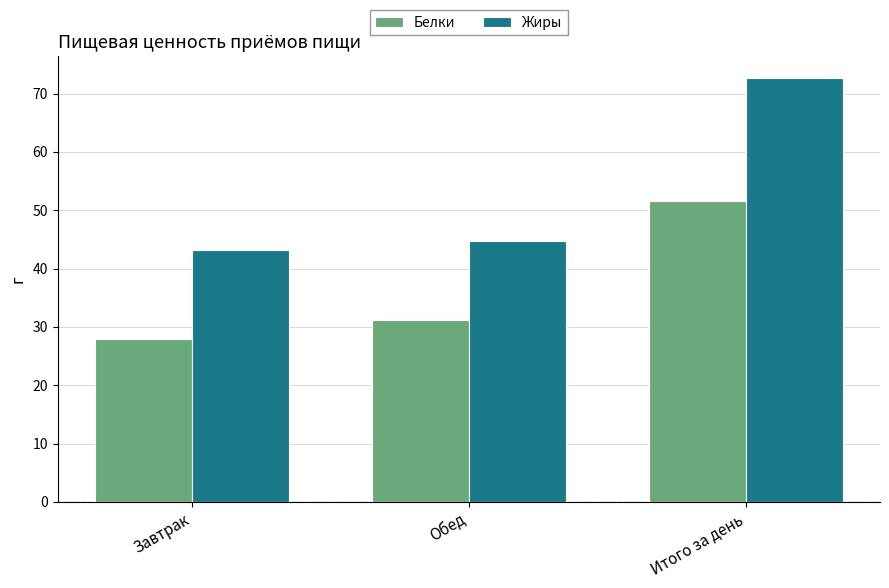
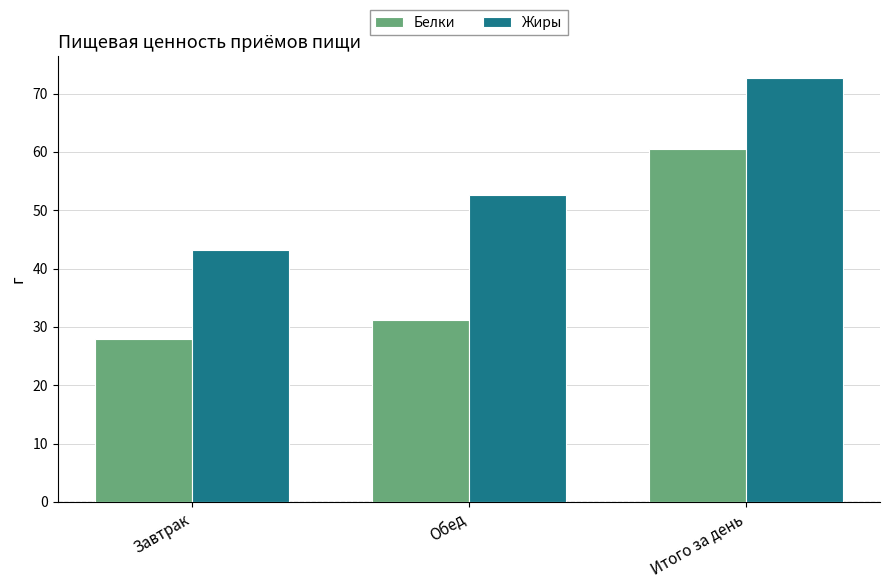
  {
    "Белки": {
      "Завтрак": 28,
      "Обед": 31,
-     "Итого за день": 52
+     "Итого за день": 60
    },
    "Жиры": {
      "Завтрак": 43,
-     "Обед": 45,
+     "Обед": 53,
      "Итого за день": 73
    }
  }
